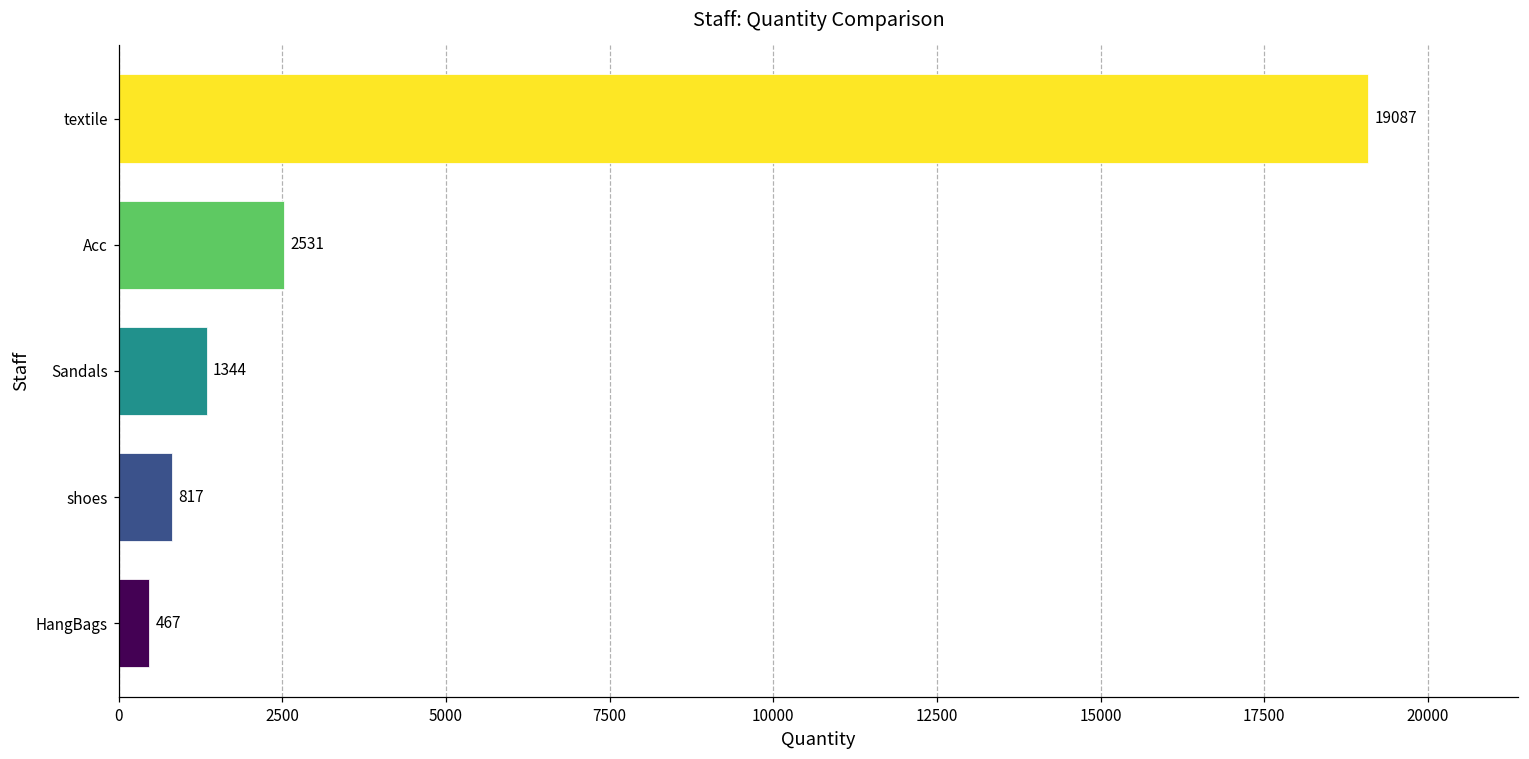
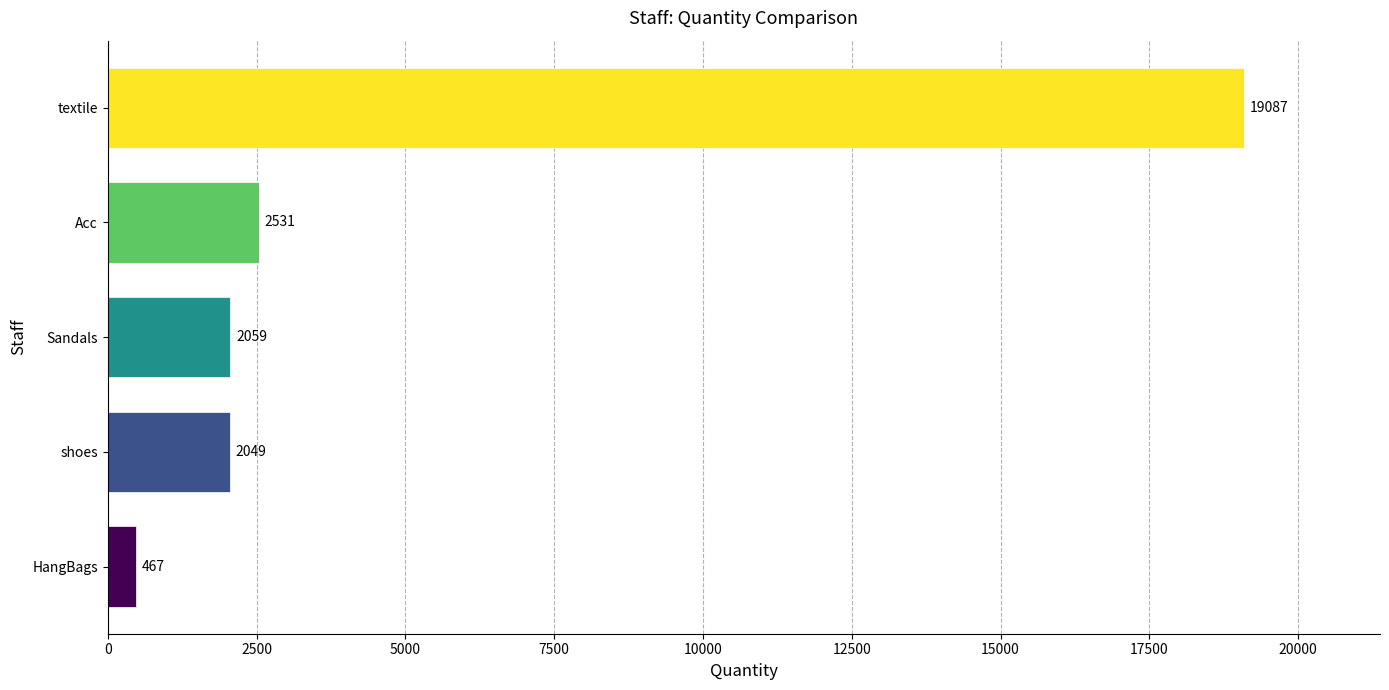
  {
    "textile": 19087,
    "Acc": 2531,
-   "Sandals": 1344,
-   "shoes": 817,
+   "Sandals": 2059,
+   "shoes": 2049,
    "HangBags": 467
  }
